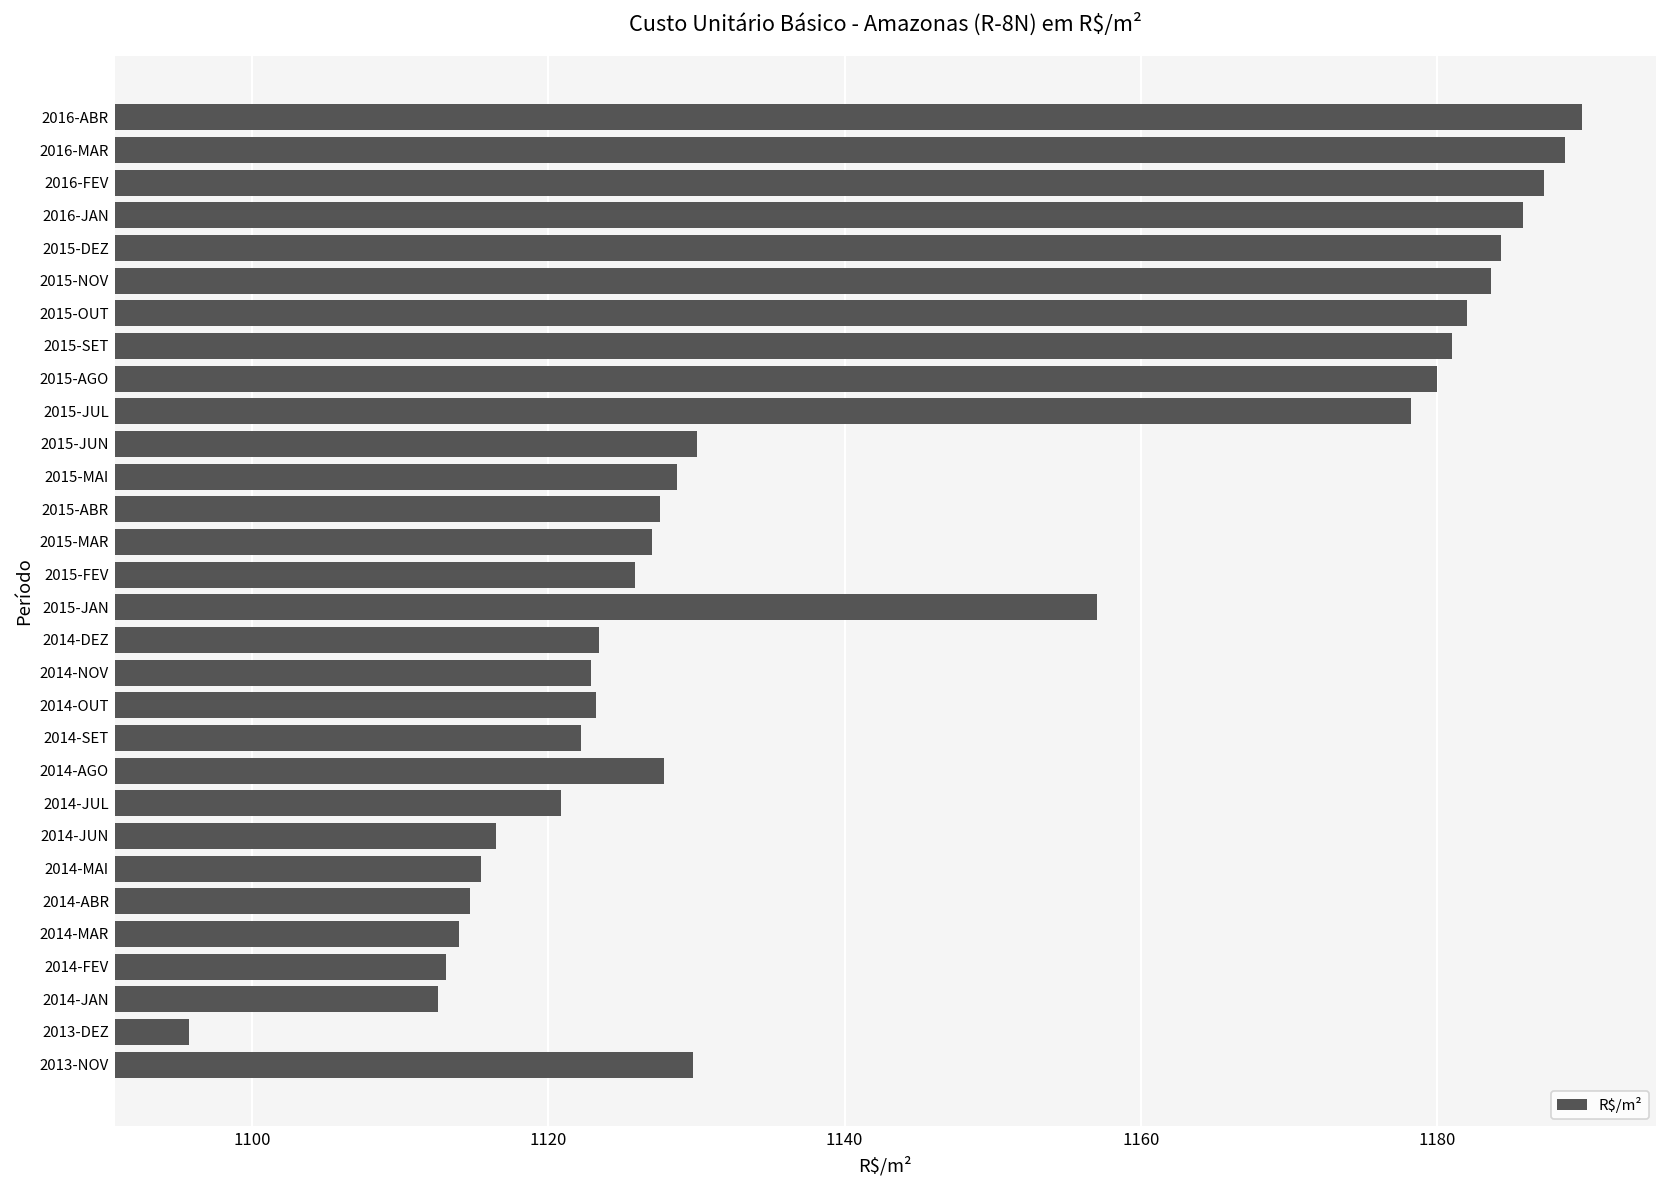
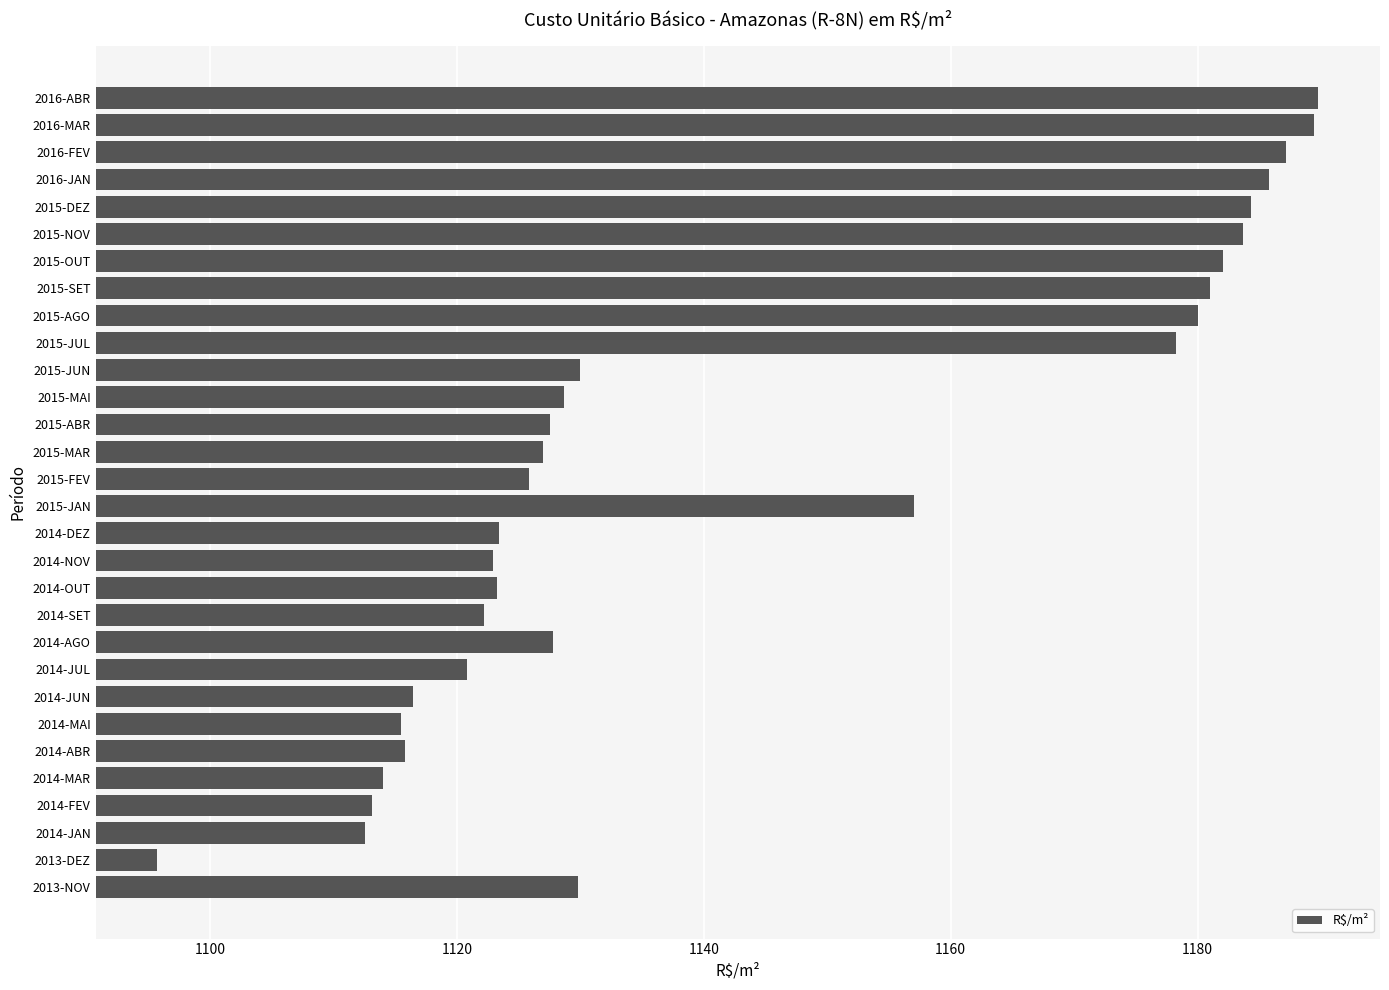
  {
    "2016-ABR": 1189.8,
-   "2016-MAR": 1188.7,
+   "2016-MAR": 1189.5,
    "2016-FEV": 1187.2,
    "2016-JAN": 1185.8,
    "2015-DEZ": 1184.3,
    "2015-NOV": 1183.7,
    "2015-OUT": 1182.0,
    "2015-SET": 1181.0,
    "2015-AGO": 1180.0,
    "2015-JUL": 1178.3,
    "2015-JUN": 1130.0,
    "2015-MAI": 1128.7,
    "2015-ABR": 1127.6,
    "2015-MAR": 1127.0,
    "2015-FEV": 1125.9,
    "2015-JAN": 1157.1,
    "2014-DEZ": 1123.4,
    "2014-NOV": 1122.9,
    "2014-OUT": 1123.2,
    "2014-SET": 1122.2,
    "2014-AGO": 1127.8,
    "2014-JUL": 1120.9,
    "2014-JUN": 1116.5,
    "2014-MAI": 1115.5,
-   "2014-ABR": 1114.7,
+   "2014-ABR": 1115.8,
    "2014-MAR": 1114.0,
    "2014-FEV": 1113.1,
    "2014-JAN": 1112.6,
    "2013-DEZ": 1095.7,
    "2013-NOV": 1129.8
  }
